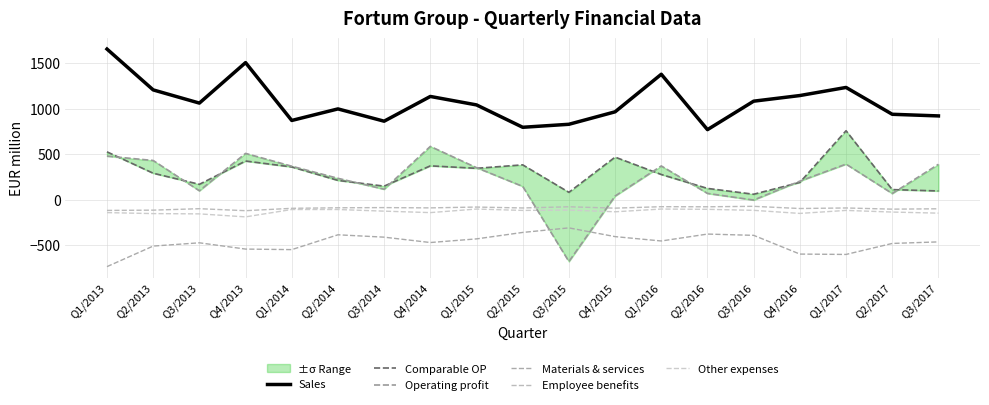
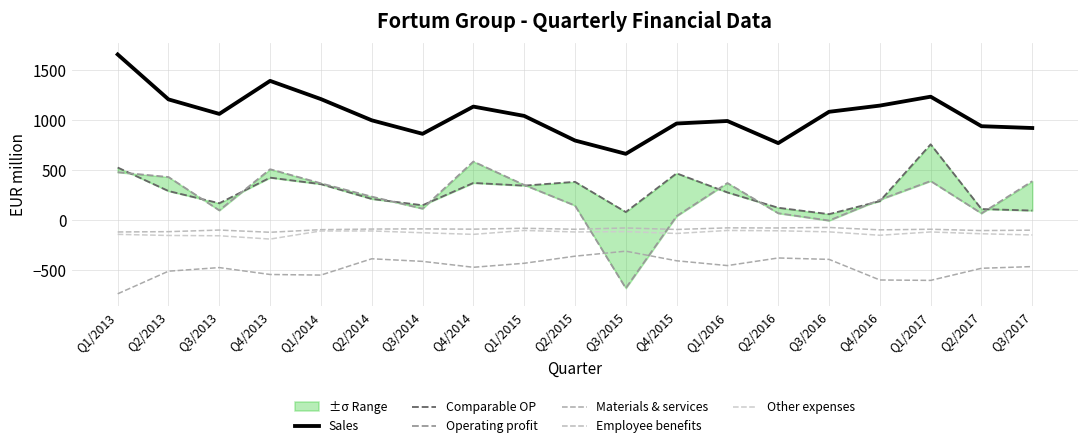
  {
    "Sales": {
      "Q1/2013": 1700,
      "Q2/2013": 1200,
      "Q3/2013": 1100,
-     "Q4/2013": 1500,
-     "Q1/2014": 900,
+     "Q4/2013": 1400,
+     "Q1/2014": 1200,
      "Q2/2014": 1000,
      "Q3/2014": 900,
      "Q4/2014": 1100,
      "Q1/2015": 1000,
      "Q2/2015": 800,
-     "Q3/2015": 800,
+     "Q3/2015": 700,
      "Q4/2015": 1000,
-     "Q1/2016": 1400,
+     "Q1/2016": 1000,
      "Q2/2016": 800,
      "Q3/2016": 1100,
      "Q4/2016": 1100,
      "Q1/2017": 1200,
      "Q2/2017": 900,
      "Q3/2017": 900
    },
    "Comparable OP": {
      "Q2/2013": 300,
      "Q4/2013": 400,
      "Q4/2014": 400,
      "Q1/2016": 300,
      "Q3/2017": 100
    }
  }
